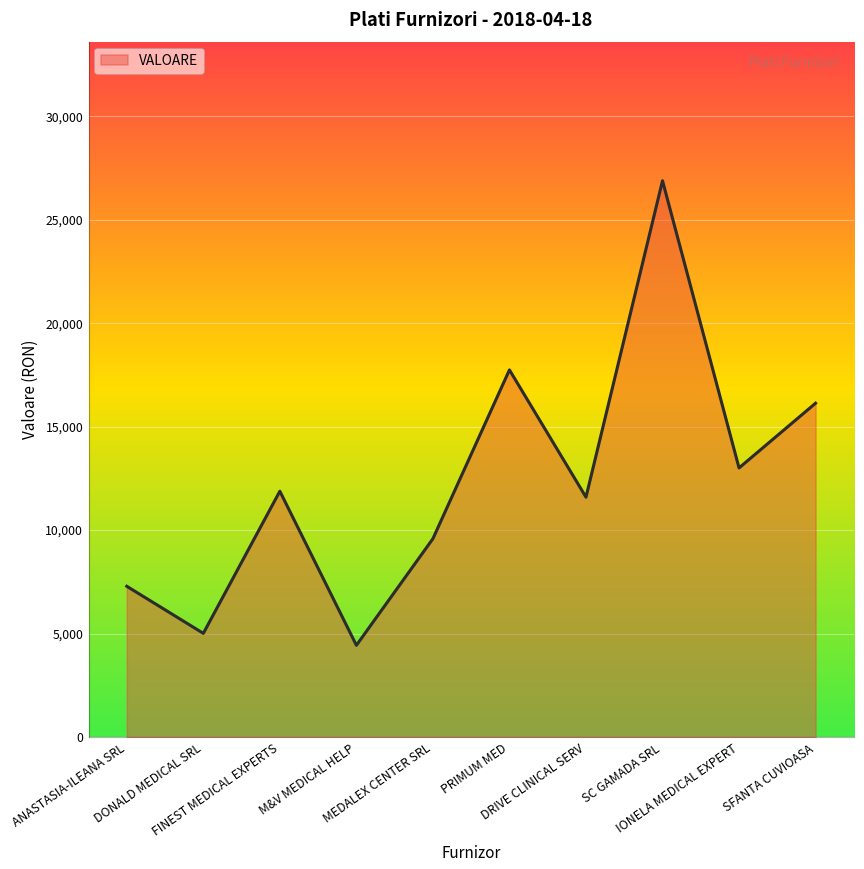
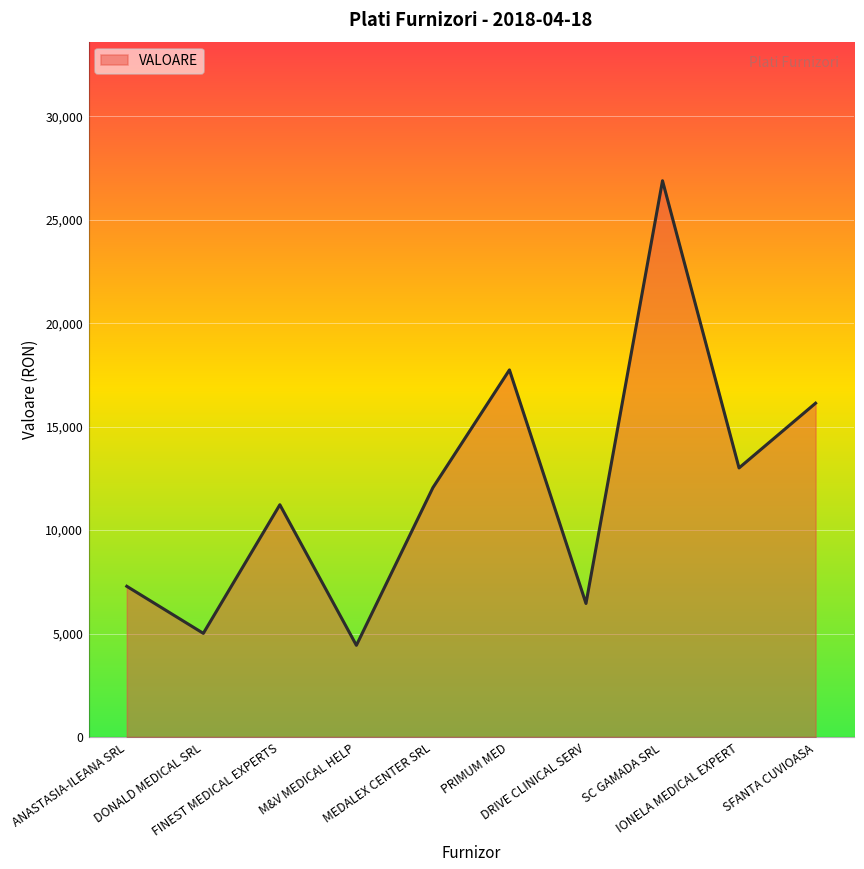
  {
    "ANASTASIA-ILEANA SRL": "7,300",
    "DONALD MEDICAL SRL": "5,000",
-   "FINEST MEDICAL EXPERTS": "11,900",
+   "FINEST MEDICAL EXPERTS": "11,200",
    "M&V MEDICAL HELP": "4,400",
-   "MEDALEX CENTER SRL": "9,600",
+   "MEDALEX CENTER SRL": "12,100",
    "PRIMUM MED": "17,700",
-   "DRIVE CLINICAL SERV": "11,600",
+   "DRIVE CLINICAL SERV": "6,500",
    "SC GAMADA SRL": "26,900",
    "IONELA MEDICAL EXPERT": "13,000",
    "SFANTA CUVIOASA": "16,100"
  }
